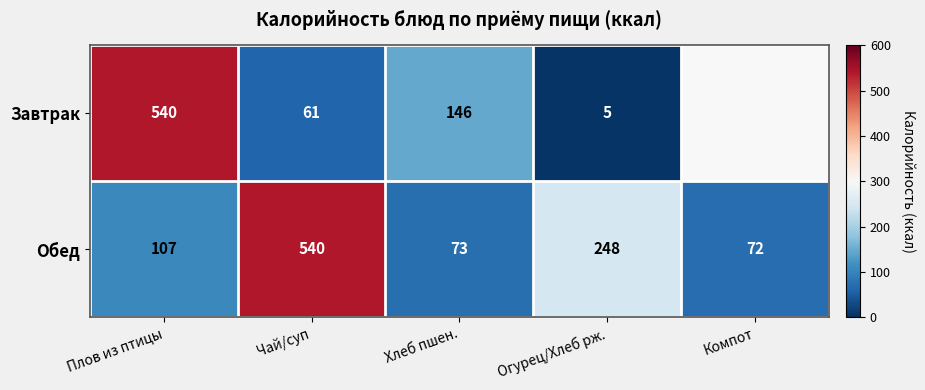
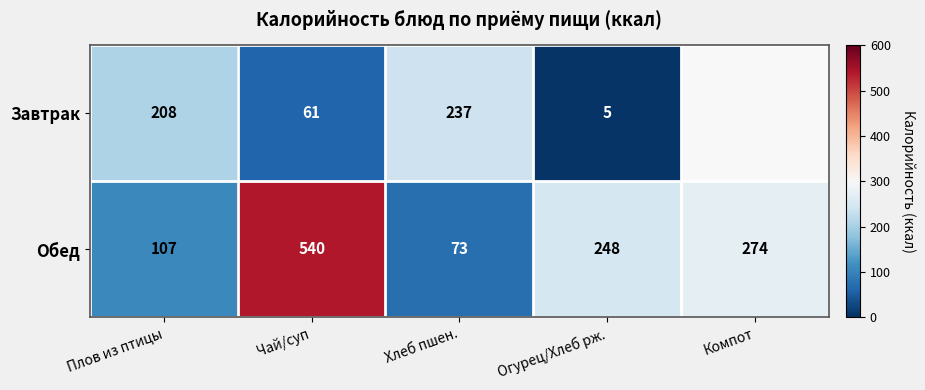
  {
    "Завтрак": {
-     "Плов из птицы": 540,
+     "Плов из птицы": 208,
      "Чай/суп": 61,
-     "Хлеб пшен.": 146,
+     "Хлеб пшен.": 237,
      "Огурец/Хлеб рж.": 5
    },
    "Обед": {
      "Плов из птицы": 107,
      "Чай/суп": 540,
      "Хлеб пшен.": 73,
      "Огурец/Хлеб рж.": 248,
-     "Компот": 72
+     "Компот": 274
    }
  }
